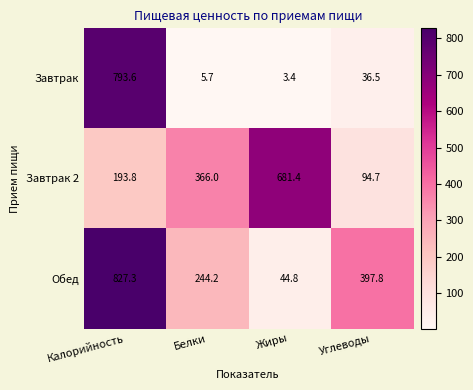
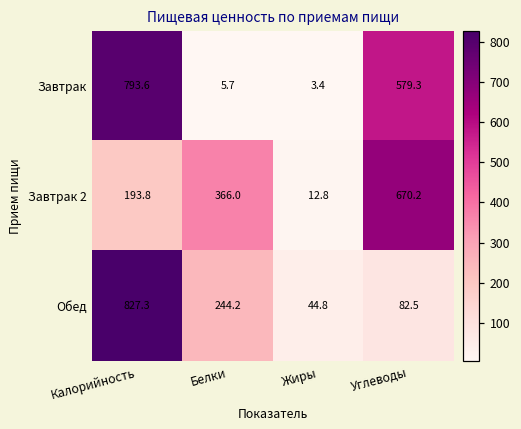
  {
    "Завтрак": {
      "Калорийность": 793.6,
      "Белки": 5.7,
      "Жиры": 3.4,
-     "Углеводы": 36.5
+     "Углеводы": 579.3
    },
    "Завтрак 2": {
      "Калорийность": 193.8,
      "Белки": 366.0,
-     "Жиры": 681.4,
-     "Углеводы": 94.7
+     "Жиры": 12.8,
+     "Углеводы": 670.2
    },
    "Обед": {
      "Калорийность": 827.3,
      "Белки": 244.2,
      "Жиры": 44.8,
-     "Углеводы": 397.8
+     "Углеводы": 82.5
    }
  }
